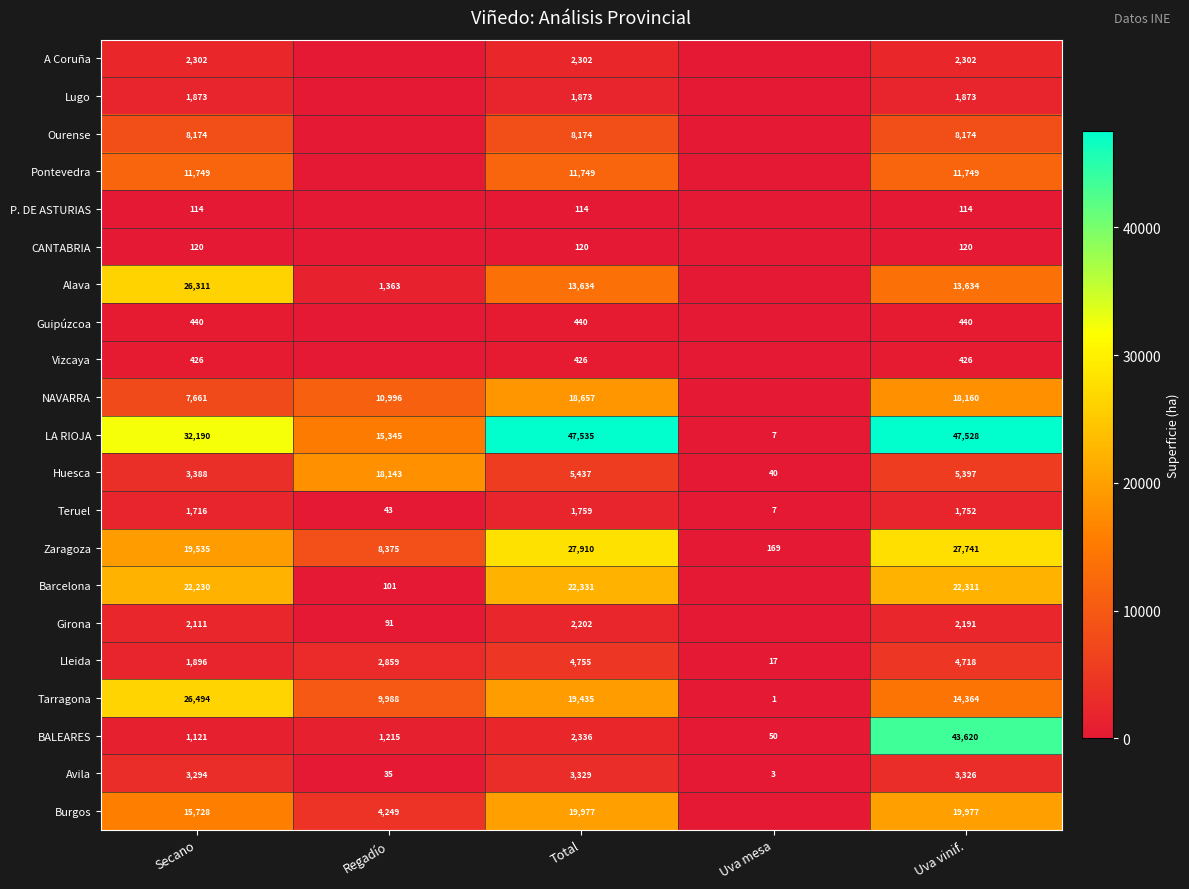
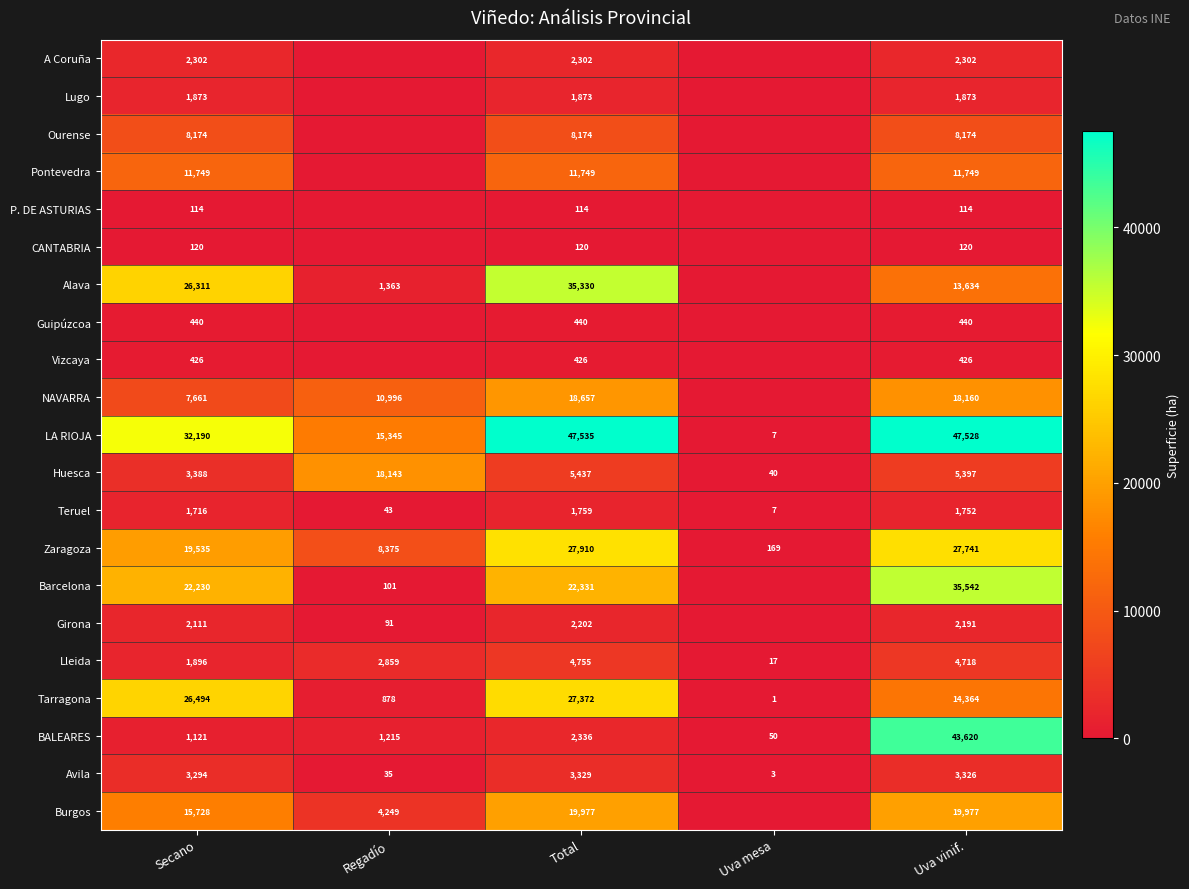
  {
    "A Coruña": {
      "Secano": "2,302",
      "Total": "2,302",
      "Uva vinif.": "2,302"
    },
    "Lugo": {
      "Secano": "1,873",
      "Total": "1,873",
      "Uva vinif.": "1,873"
    },
    "Ourense": {
      "Secano": "8,174",
      "Total": "8,174",
      "Uva vinif.": "8,174"
    },
    "Pontevedra": {
      "Secano": "11,749",
      "Total": "11,749",
      "Uva vinif.": "11,749"
    },
    "P. DE ASTURIAS": {
      "Secano": "114",
      "Total": "114",
      "Uva vinif.": "114"
    },
    "CANTABRIA": {
      "Secano": "120",
      "Total": "120",
      "Uva vinif.": "120"
    },
    "Alava": {
      "Secano": "26,311",
      "Regadío": "1,363",
-     "Total": "13,634",
+     "Total": "35,330",
      "Uva vinif.": "13,634"
    },
    "Guipúzcoa": {
      "Secano": "440",
      "Total": "440",
      "Uva vinif.": "440"
    },
    "Vizcaya": {
      "Secano": "426",
      "Total": "426",
      "Uva vinif.": "426"
    },
    "NAVARRA": {
      "Secano": "7,661",
      "Regadío": "10,996",
      "Total": "18,657",
      "Uva vinif.": "18,160"
    },
    "LA RIOJA": {
      "Secano": "32,190",
      "Regadío": "15,345",
      "Total": "47,535",
      "Uva mesa": "7",
      "Uva vinif.": "47,528"
    },
    "Huesca": {
      "Secano": "3,388",
      "Regadío": "18,143",
      "Total": "5,437",
      "Uva mesa": "40",
      "Uva vinif.": "5,397"
    },
    "Teruel": {
      "Secano": "1,716",
      "Regadío": "43",
      "Total": "1,759",
      "Uva mesa": "7",
      "Uva vinif.": "1,752"
    },
    "Zaragoza": {
      "Secano": "19,535",
      "Regadío": "8,375",
      "Total": "27,910",
      "Uva mesa": "169",
      "Uva vinif.": "27,741"
    },
    "Barcelona": {
      "Secano": "22,230",
      "Regadío": "101",
      "Total": "22,331",
-     "Uva vinif.": "22,311"
+     "Uva vinif.": "35,542"
    },
    "Girona": {
      "Secano": "2,111",
      "Regadío": "91",
      "Total": "2,202",
      "Uva vinif.": "2,191"
    },
    "Lleida": {
      "Secano": "1,896",
      "Regadío": "2,859",
      "Total": "4,755",
      "Uva mesa": "17",
      "Uva vinif.": "4,718"
    },
    "Tarragona": {
      "Secano": "26,494",
-     "Regadío": "9,988",
-     "Total": "19,435",
+     "Regadío": "878",
+     "Total": "27,372",
      "Uva mesa": "1",
      "Uva vinif.": "14,364"
    },
    "BALEARES": {
      "Secano": "1,121",
      "Regadío": "1,215",
      "Total": "2,336",
      "Uva mesa": "50",
      "Uva vinif.": "43,620"
    },
    "Avila": {
      "Secano": "3,294",
      "Regadío": "35",
      "Total": "3,329",
      "Uva mesa": "3",
      "Uva vinif.": "3,326"
    },
    "Burgos": {
      "Secano": "15,728",
      "Regadío": "4,249",
      "Total": "19,977",
      "Uva vinif.": "19,977"
    }
  }
